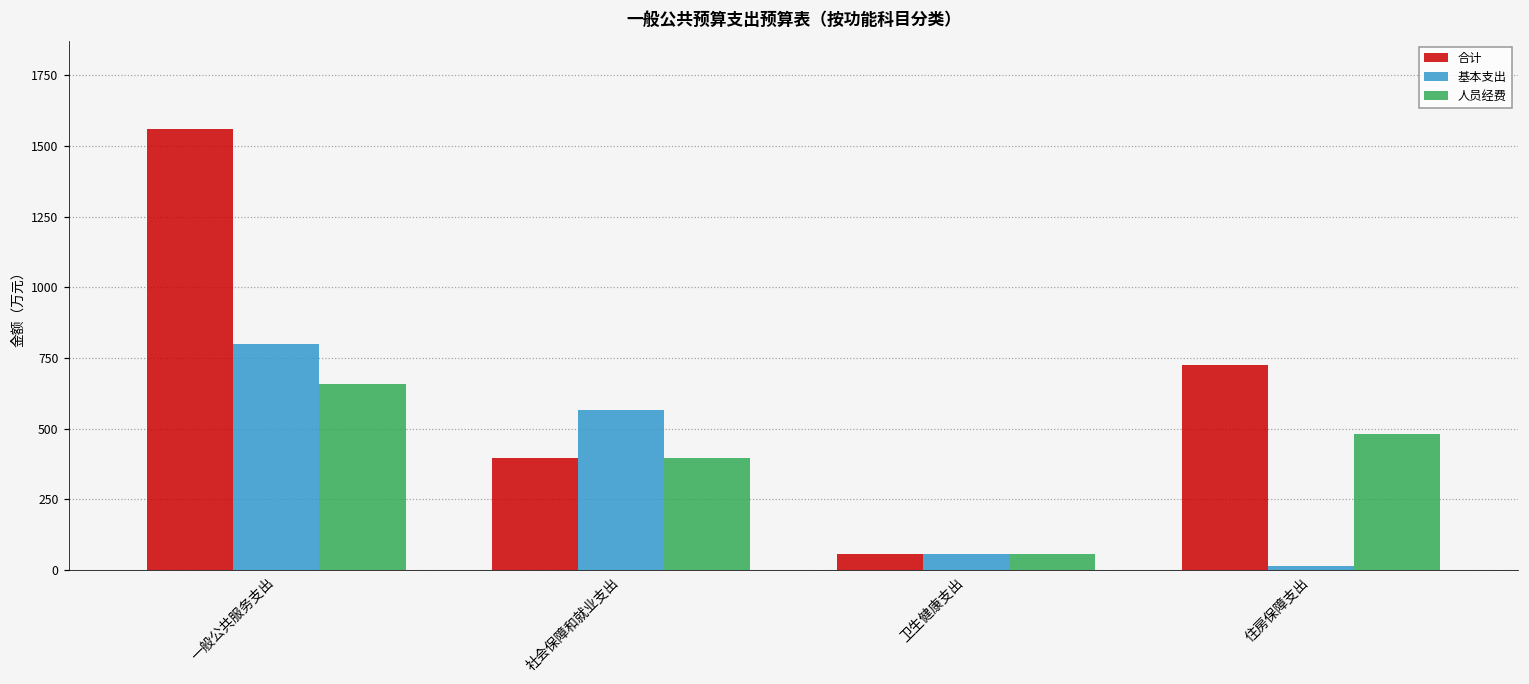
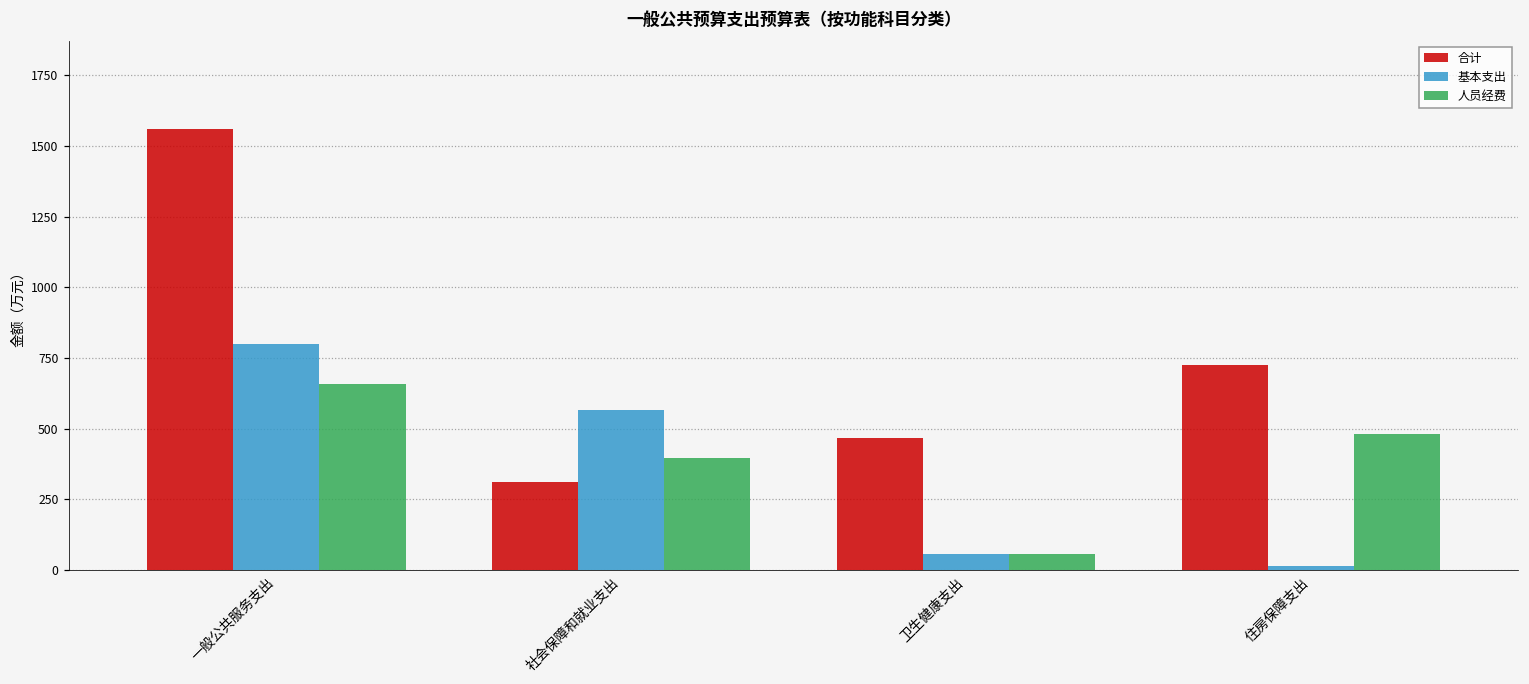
  {
    "合计": {
      "一般公共服务支出": 1560,
-     "社会保障和就业支出": 400,
-     "卫生健康支出": 60,
+     "社会保障和就业支出": 310,
+     "卫生健康支出": 470,
      "住房保障支出": 730
    },
    "基本支出": {
      "一般公共服务支出": 800,
      "社会保障和就业支出": 570,
      "卫生健康支出": 60,
      "住房保障支出": 20
    },
    "人员经费": {
      "一般公共服务支出": 660,
      "社会保障和就业支出": 400,
      "卫生健康支出": 60,
      "住房保障支出": 480
    }
  }
